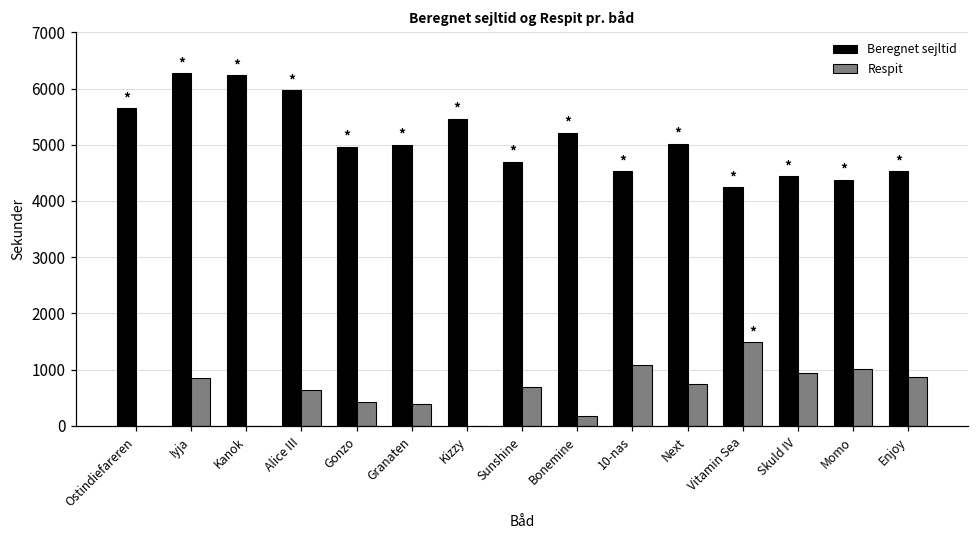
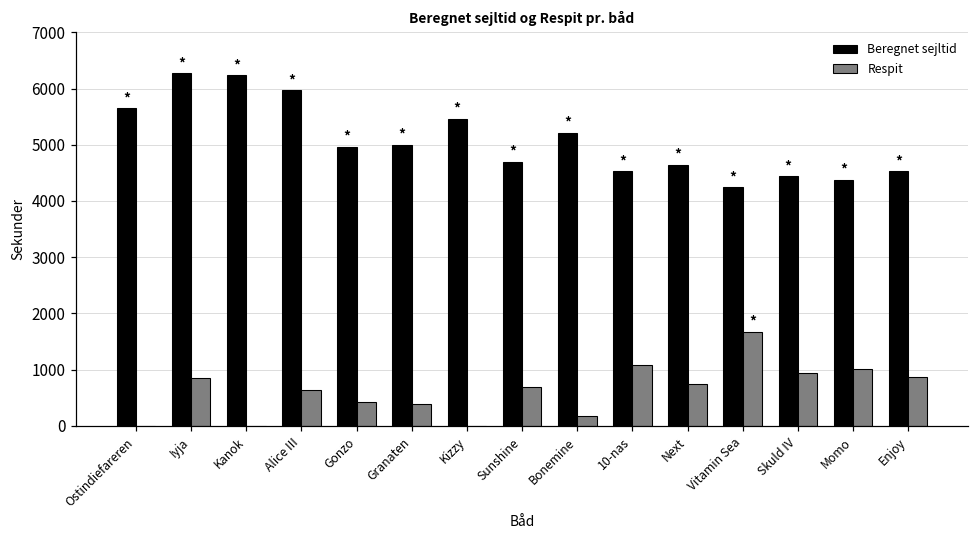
  {
    "Beregnet sejltid": {
      "Ostindiefareren": 5700,
      "Iyja": 6300,
      "Kanok": 6200,
      "Alice III": 6000,
      "Gonzo": 5000,
      "Granaten": 5000,
      "Kizzy": 5500,
      "Sunshine": 4700,
      "Bonemine": 5200,
      "10-nas": 4500,
-     "Next": 5000,
+     "Next": 4600,
      "Vitamin Sea": 4200,
      "Skuld IV": 4400,
      "Momo": 4400,
      "Enjoy": 4500
    },
    "Respit": {
      "Ostindiefareren": 0,
      "Iyja": 900,
      "Kanok": 0,
      "Alice III": 600,
      "Gonzo": 400,
      "Granaten": 400,
      "Kizzy": 0,
      "Sunshine": 700,
      "Bonemine": 200,
      "10-nas": 1100,
      "Next": 700,
-     "Vitamin Sea": 1500,
+     "Vitamin Sea": 1700,
      "Skuld IV": 900,
      "Momo": 1000,
      "Enjoy": 900
    }
  }
